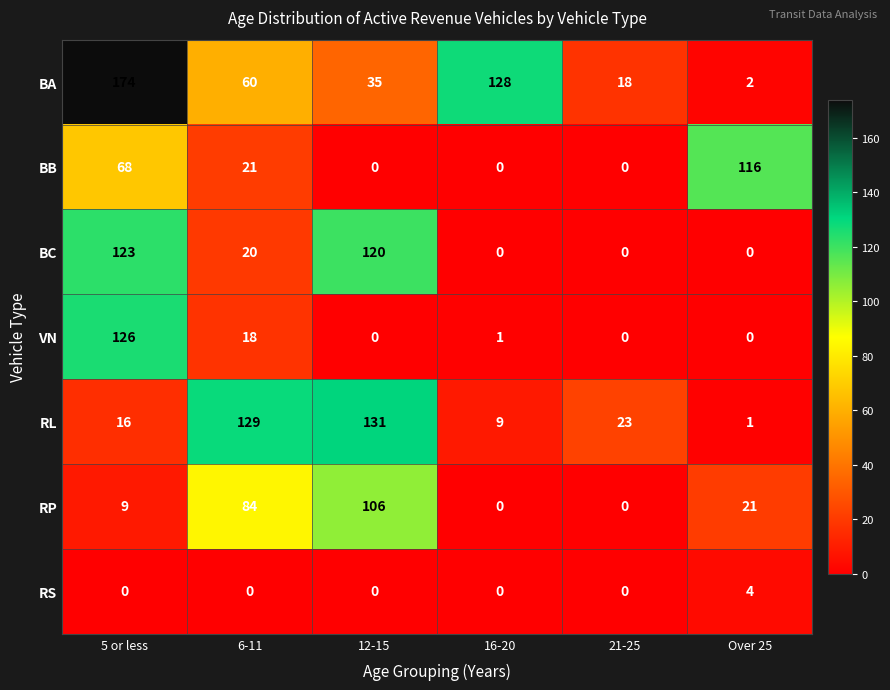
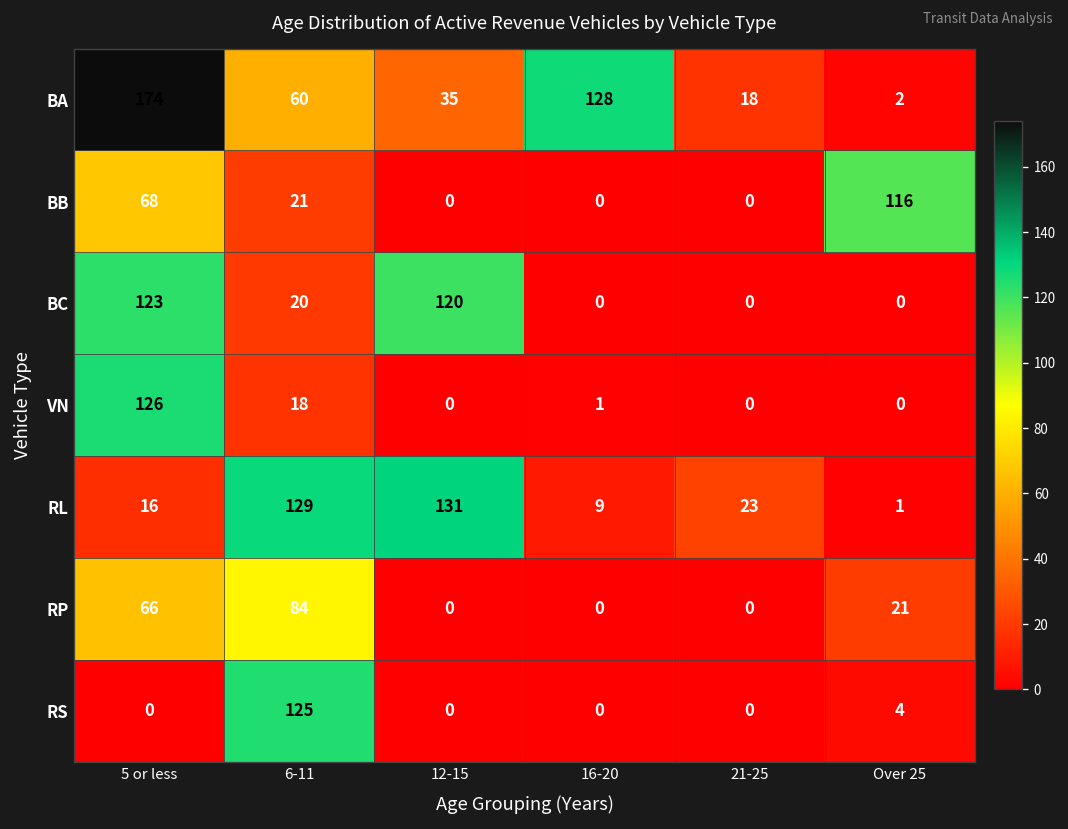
  {
    "BA": {
      "6-11": 60,
      "12-15": 35,
      "16-20": 128,
      "21-25": 18,
      "Over 25": 2
    },
    "BB": {
      "5 or less": 68,
      "6-11": 21,
      "12-15": 0,
      "16-20": 0,
      "21-25": 0,
      "Over 25": 116
    },
    "BC": {
      "5 or less": 123,
      "6-11": 20,
      "12-15": 120,
      "16-20": 0,
      "21-25": 0,
      "Over 25": 0
    },
    "VN": {
      "5 or less": 126,
      "6-11": 18,
      "12-15": 0,
      "16-20": 1,
      "21-25": 0,
      "Over 25": 0
    },
    "RL": {
      "5 or less": 16,
      "6-11": 129,
      "12-15": 131,
      "16-20": 9,
      "21-25": 23,
      "Over 25": 1
    },
    "RP": {
-     "5 or less": 9,
+     "5 or less": 66,
      "6-11": 84,
-     "12-15": 106,
+     "12-15": 0,
      "16-20": 0,
      "21-25": 0,
      "Over 25": 21
    },
    "RS": {
      "5 or less": 0,
-     "6-11": 0,
+     "6-11": 125,
      "12-15": 0,
      "16-20": 0,
      "21-25": 0,
      "Over 25": 4
    }
  }
